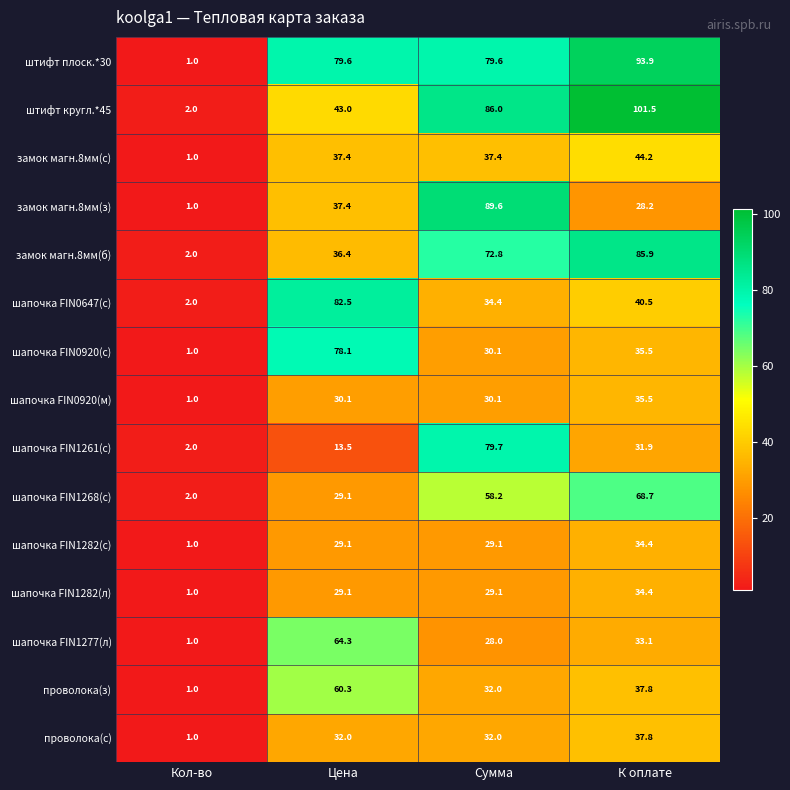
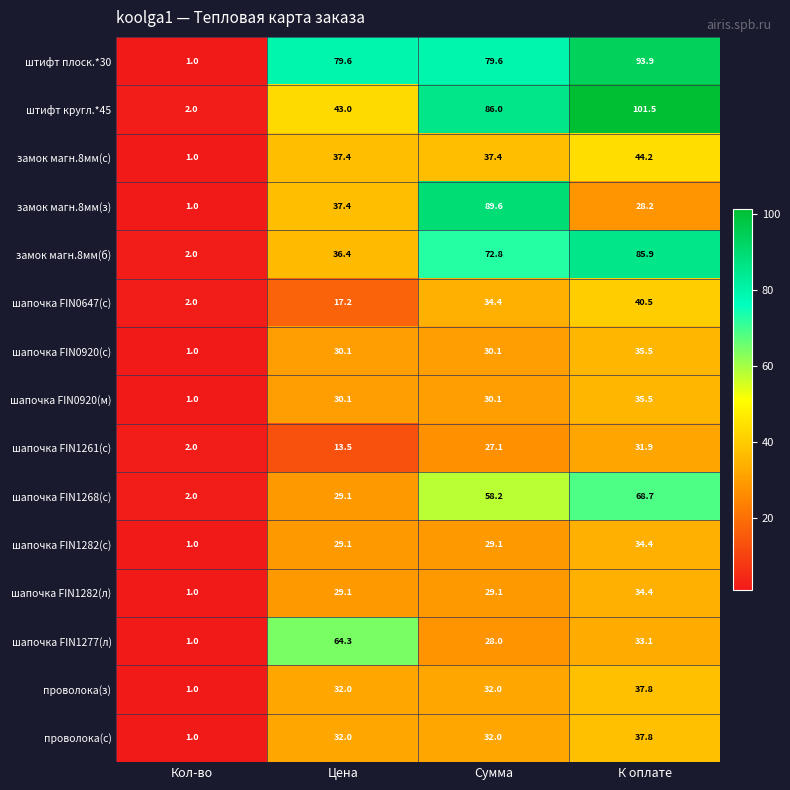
  {
    "штифт плоск.*30": {
      "Кол-во": 1.0,
      "Цена": 79.6,
      "Сумма": 79.6,
      "К оплате": 93.9
    },
    "штифт кругл.*45": {
      "Кол-во": 2.0,
      "Цена": 43.0,
      "Сумма": 86.0,
      "К оплате": 101.5
    },
    "замок магн.8мм(с)": {
      "Кол-во": 1.0,
      "Цена": 37.4,
      "Сумма": 37.4,
      "К оплате": 44.2
    },
    "замок магн.8мм(з)": {
      "Кол-во": 1.0,
      "Цена": 37.4,
      "Сумма": 89.6,
      "К оплате": 28.2
    },
    "замок магн.8мм(б)": {
      "Кол-во": 2.0,
      "Цена": 36.4,
      "Сумма": 72.8,
      "К оплате": 85.9
    },
    "шапочка FIN0647(с)": {
      "Кол-во": 2.0,
-     "Цена": 82.5,
+     "Цена": 17.2,
      "Сумма": 34.4,
      "К оплате": 40.5
    },
    "шапочка FIN0920(с)": {
      "Кол-во": 1.0,
-     "Цена": 78.1,
+     "Цена": 30.1,
      "Сумма": 30.1,
      "К оплате": 35.5
    },
    "шапочка FIN0920(м)": {
      "Кол-во": 1.0,
      "Цена": 30.1,
      "Сумма": 30.1,
      "К оплате": 35.5
    },
    "шапочка FIN1261(с)": {
      "Кол-во": 2.0,
      "Цена": 13.5,
-     "Сумма": 79.7,
+     "Сумма": 27.1,
      "К оплате": 31.9
    },
    "шапочка FIN1268(с)": {
      "Кол-во": 2.0,
      "Цена": 29.1,
      "Сумма": 58.2,
      "К оплате": 68.7
    },
    "шапочка FIN1282(с)": {
      "Кол-во": 1.0,
      "Цена": 29.1,
      "Сумма": 29.1,
      "К оплате": 34.4
    },
    "шапочка FIN1282(л)": {
      "Кол-во": 1.0,
      "Цена": 29.1,
      "Сумма": 29.1,
      "К оплате": 34.4
    },
    "шапочка FIN1277(л)": {
      "Кол-во": 1.0,
      "Цена": 64.3,
      "Сумма": 28.0,
      "К оплате": 33.1
    },
    "проволока(з)": {
      "Кол-во": 1.0,
-     "Цена": 60.3,
+     "Цена": 32.0,
      "Сумма": 32.0,
      "К оплате": 37.8
    },
    "проволока(с)": {
      "Кол-во": 1.0,
      "Цена": 32.0,
      "Сумма": 32.0,
      "К оплате": 37.8
    }
  }
